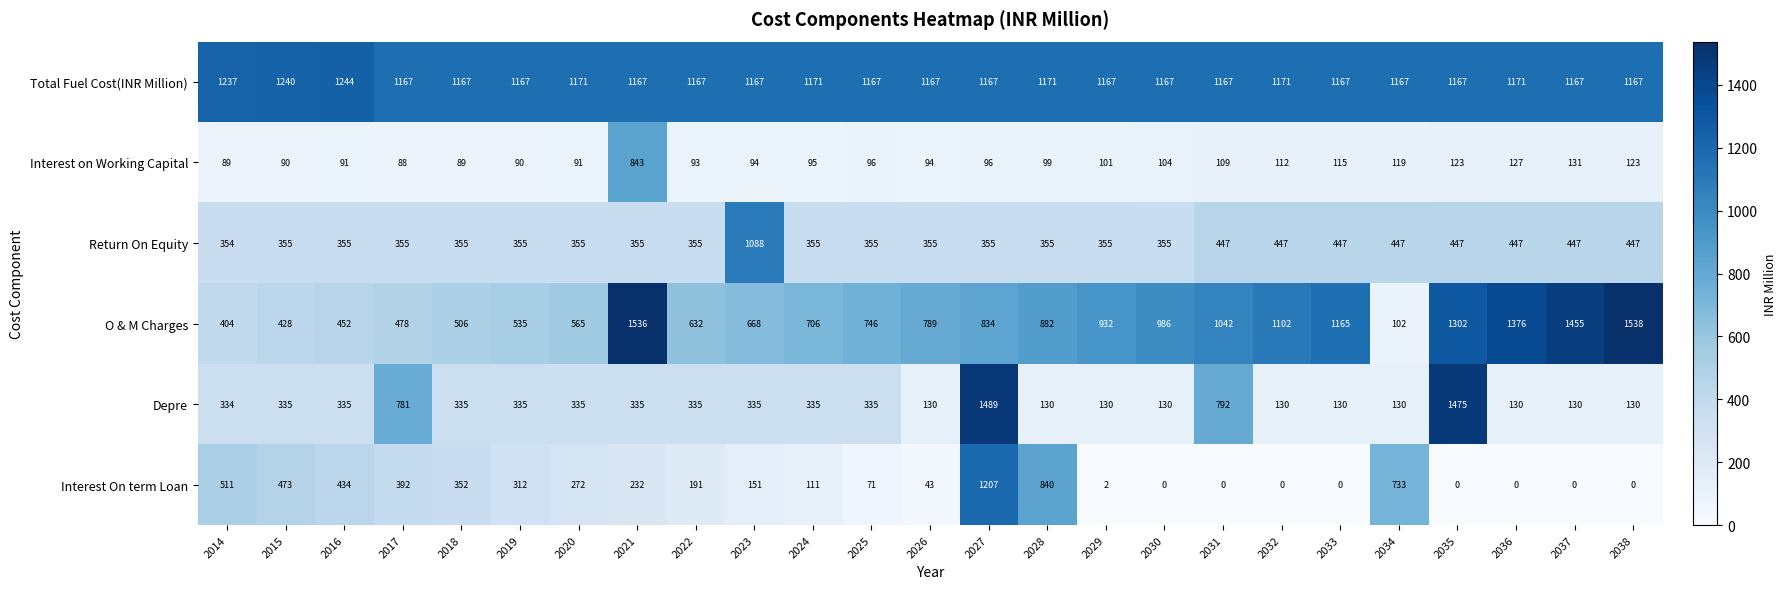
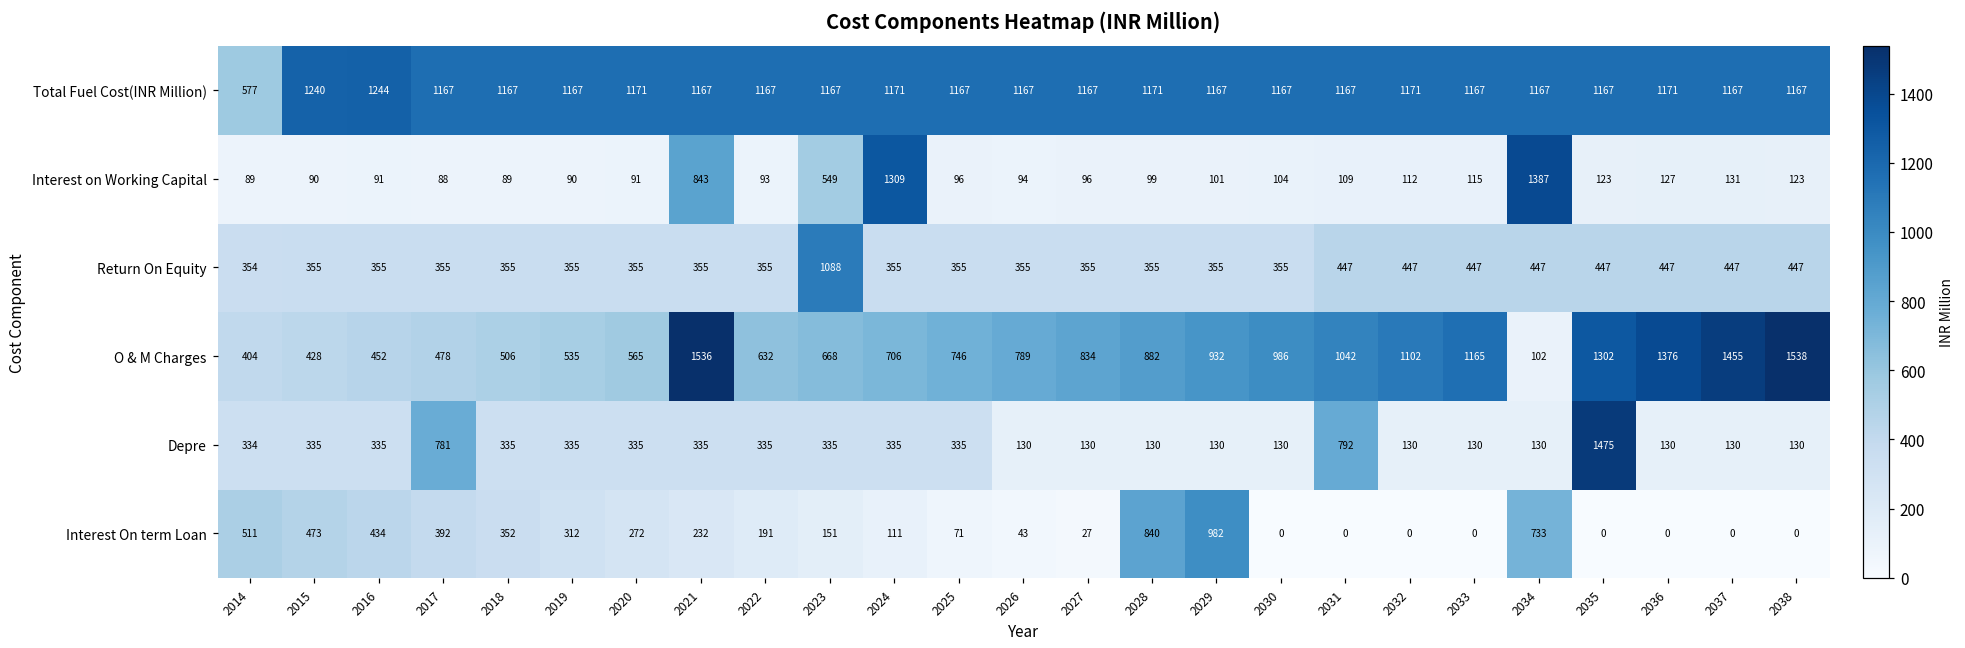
  {
    "Total Fuel Cost(INR Million)": {
-     "2014": 1237,
+     "2014": 577,
      "2015": 1240,
      "2016": 1244,
      "2017": 1167,
      "2018": 1167,
      "2019": 1167,
      "2020": 1171,
      "2021": 1167,
      "2022": 1167,
      "2023": 1167,
      "2024": 1171,
      "2025": 1167,
      "2026": 1167,
      "2027": 1167,
      "2028": 1171,
      "2029": 1167,
      "2030": 1167,
      "2031": 1167,
      "2032": 1171,
      "2033": 1167,
      "2034": 1167,
      "2035": 1167,
      "2036": 1171,
      "2037": 1167,
      "2038": 1167
    },
    "Interest on Working Capital": {
      "2014": 89,
      "2015": 90,
      "2016": 91,
      "2017": 88,
      "2018": 89,
      "2019": 90,
      "2020": 91,
      "2021": 843,
      "2022": 93,
-     "2023": 94,
-     "2024": 95,
+     "2023": 549,
+     "2024": 1309,
      "2025": 96,
      "2026": 94,
      "2027": 96,
      "2028": 99,
      "2029": 101,
      "2030": 104,
      "2031": 109,
      "2032": 112,
      "2033": 115,
-     "2034": 119,
+     "2034": 1387,
      "2035": 123,
      "2036": 127,
      "2037": 131,
      "2038": 123
    },
    "Return On Equity": {
      "2014": 354,
      "2015": 355,
      "2016": 355,
      "2017": 355,
      "2018": 355,
      "2019": 355,
      "2020": 355,
      "2021": 355,
      "2022": 355,
      "2023": 1088,
      "2024": 355,
      "2025": 355,
      "2026": 355,
      "2027": 355,
      "2028": 355,
      "2029": 355,
      "2030": 355,
      "2031": 447,
      "2032": 447,
      "2033": 447,
      "2034": 447,
      "2035": 447,
      "2036": 447,
      "2037": 447,
      "2038": 447
    },
    "O & M Charges": {
      "2014": 404,
      "2015": 428,
      "2016": 452,
      "2017": 478,
      "2018": 506,
      "2019": 535,
      "2020": 565,
      "2021": 1536,
      "2022": 632,
      "2023": 668,
      "2024": 706,
      "2025": 746,
      "2026": 789,
      "2027": 834,
      "2028": 882,
      "2029": 932,
      "2030": 986,
      "2031": 1042,
      "2032": 1102,
      "2033": 1165,
      "2034": 102,
      "2035": 1302,
      "2036": 1376,
      "2037": 1455,
      "2038": 1538
    },
    "Depre": {
      "2014": 334,
      "2015": 335,
      "2016": 335,
      "2017": 781,
      "2018": 335,
      "2019": 335,
      "2020": 335,
      "2021": 335,
      "2022": 335,
      "2023": 335,
      "2024": 335,
      "2025": 335,
      "2026": 130,
-     "2027": 1489,
+     "2027": 130,
      "2028": 130,
      "2029": 130,
      "2030": 130,
      "2031": 792,
      "2032": 130,
      "2033": 130,
      "2034": 130,
      "2035": 1475,
      "2036": 130,
      "2037": 130,
      "2038": 130
    },
    "Interest On term Loan": {
      "2014": 511,
      "2015": 473,
      "2016": 434,
      "2017": 392,
      "2018": 352,
      "2019": 312,
      "2020": 272,
      "2021": 232,
      "2022": 191,
      "2023": 151,
      "2024": 111,
      "2025": 71,
      "2026": 43,
-     "2027": 1207,
+     "2027": 27,
      "2028": 840,
-     "2029": 2,
+     "2029": 982,
      "2030": 0,
      "2031": 0,
      "2032": 0,
      "2033": 0,
      "2034": 733,
      "2035": 0,
      "2036": 0,
      "2037": 0,
      "2038": 0
    }
  }
